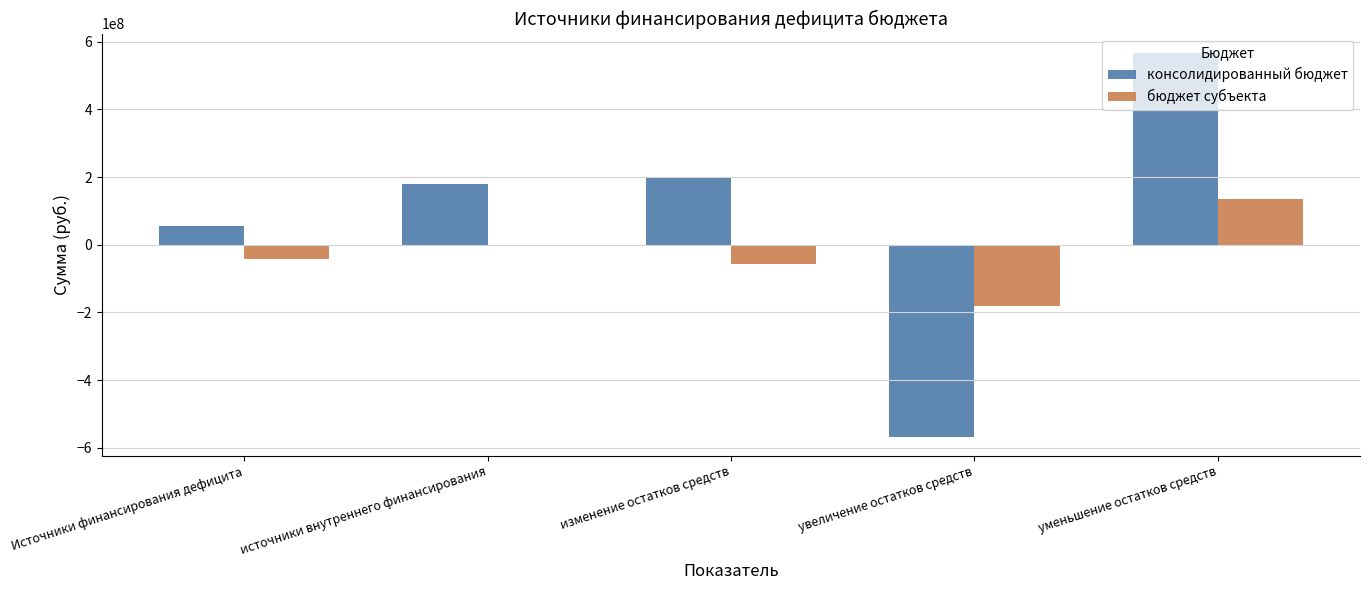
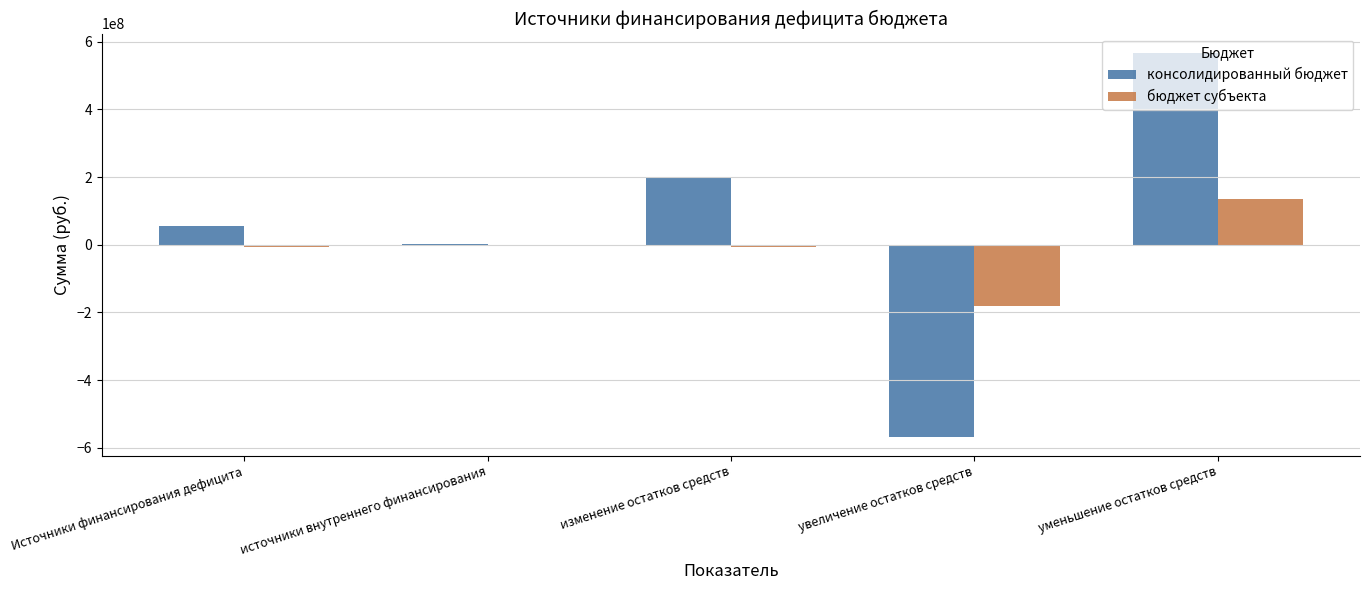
  {
    "консолидированный бюджет": {
      "Источники финансирования дефицита": 50000000,
-     "источники внутреннего финансирования": 180000000,
+     "источники внутреннего финансирования": 0,
      "изменение остатков средств": 200000000,
      "увеличение остатков средств": -570000000
    },
    "бюджет субъекта": {
-     "Источники финансирования дефицита": -40000000,
+     "Источники финансирования дефицита": -10000000,
      "источники внутреннего финансирования": 0,
-     "изменение остатков средств": -60000000,
+     "изменение остатков средств": -10000000,
      "увеличение остатков средств": -180000000,
      "уменьшение остатков средств": 140000000
    }
  }
